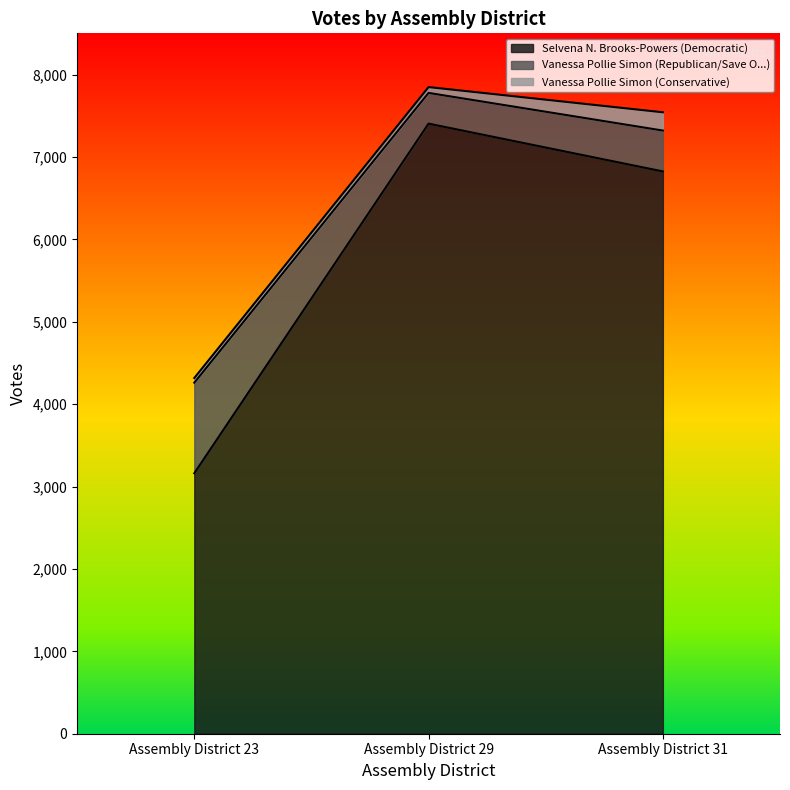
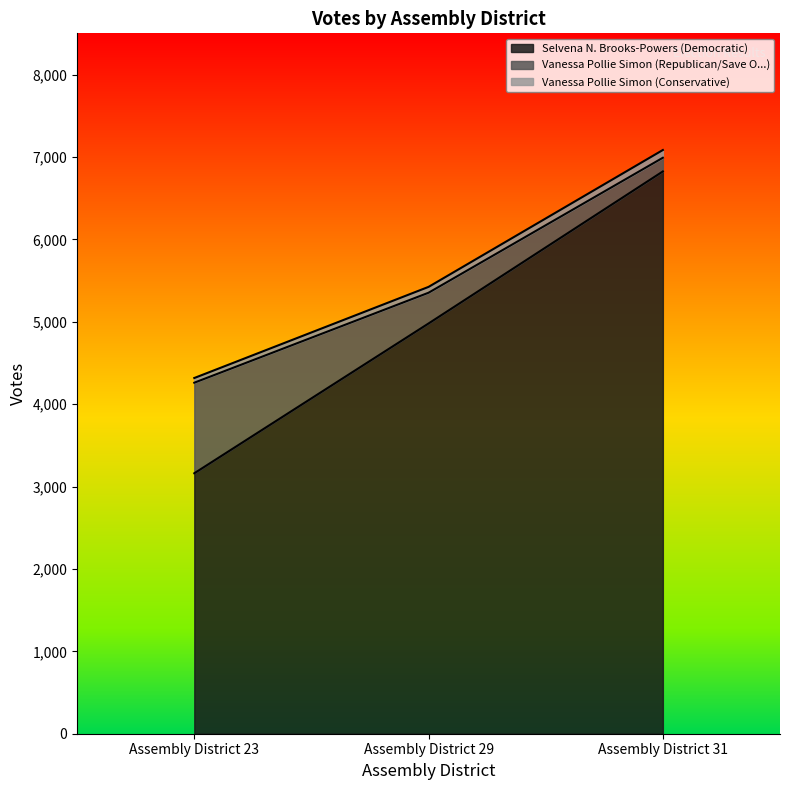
  {
    "Selvena N. Brooks-Powers (Democratic)": {
      "Assembly District 23": "3,200",
-     "Assembly District 29": "7,400",
+     "Assembly District 29": "5,000",
      "Assembly District 31": "6,800"
    },
    "Vanessa Pollie Simon (Republican/Save O...)": {
      "Assembly District 23": "1,100",
      "Assembly District 29": "400",
-     "Assembly District 31": "500"
+     "Assembly District 31": "200"
    },
    "Vanessa Pollie Simon (Conservative)": {
      "Assembly District 23": "100",
      "Assembly District 29": "100",
-     "Assembly District 31": "200"
+     "Assembly District 31": "100"
    }
  }
